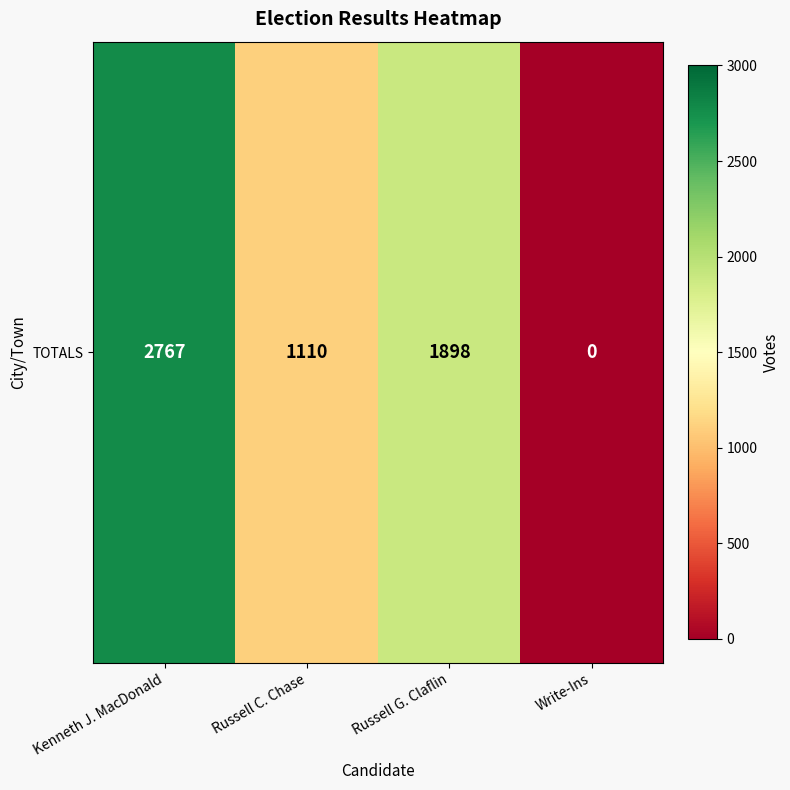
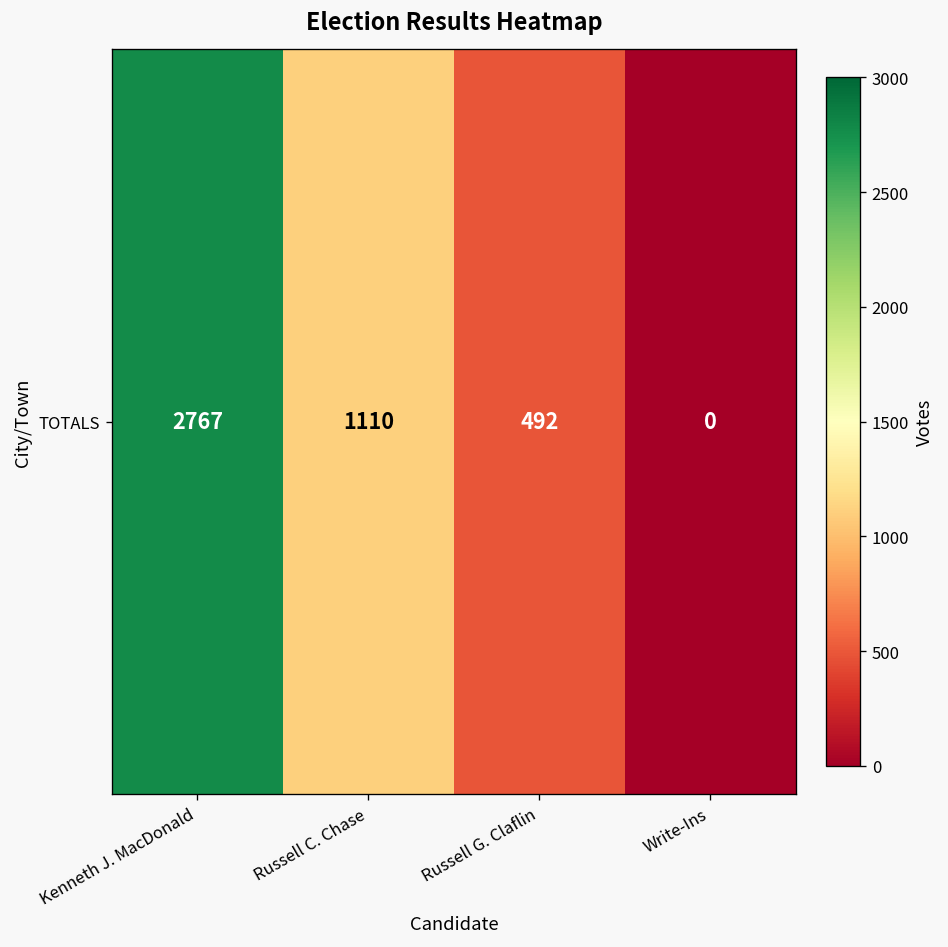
  {
    "TOTALS": {
      "Russell C. Chase": 1110,
-     "Russell G. Claflin": 1898,
+     "Russell G. Claflin": 492,
      "Write-Ins": 0
    }
  }
